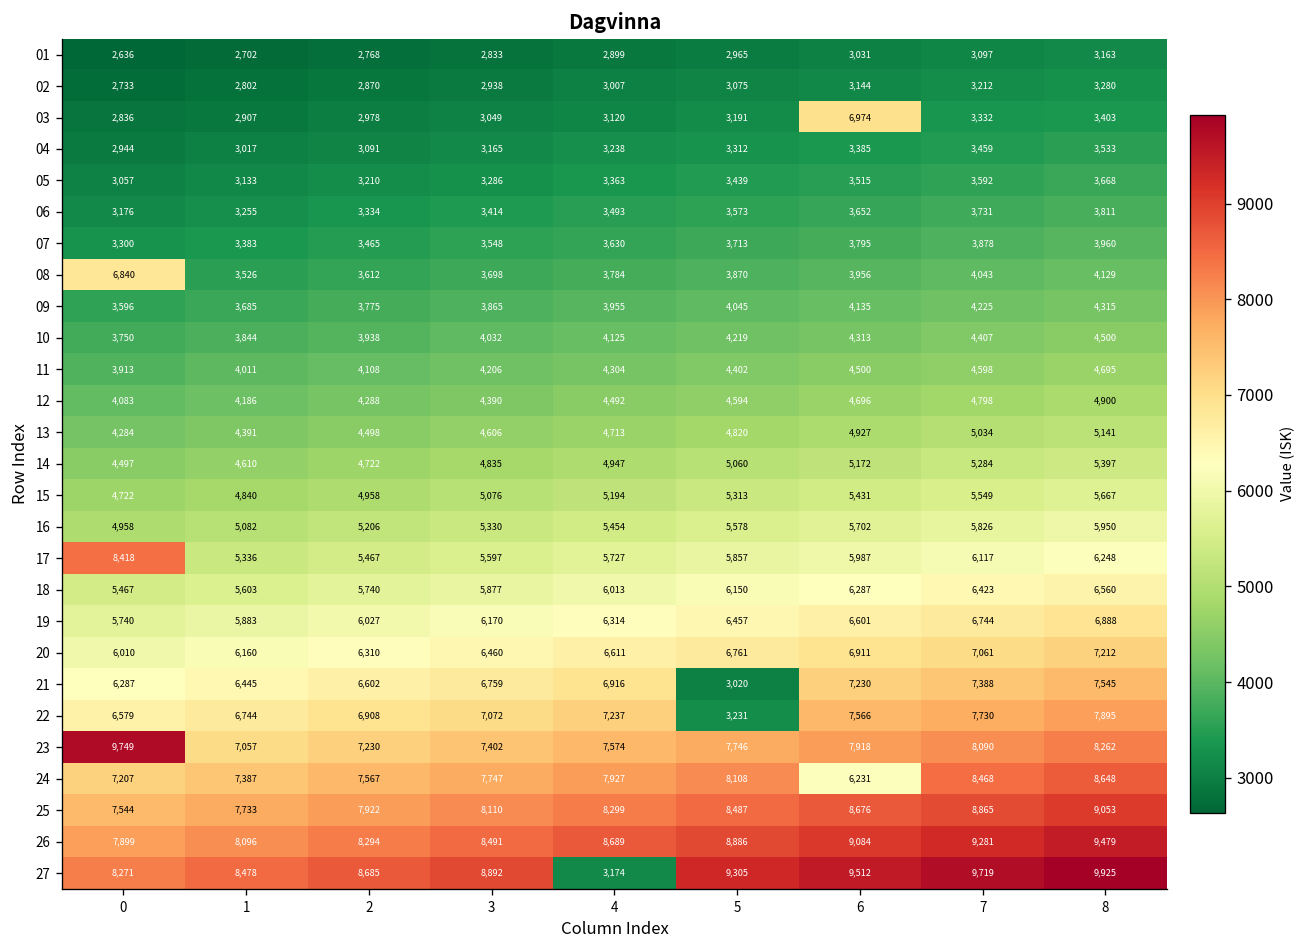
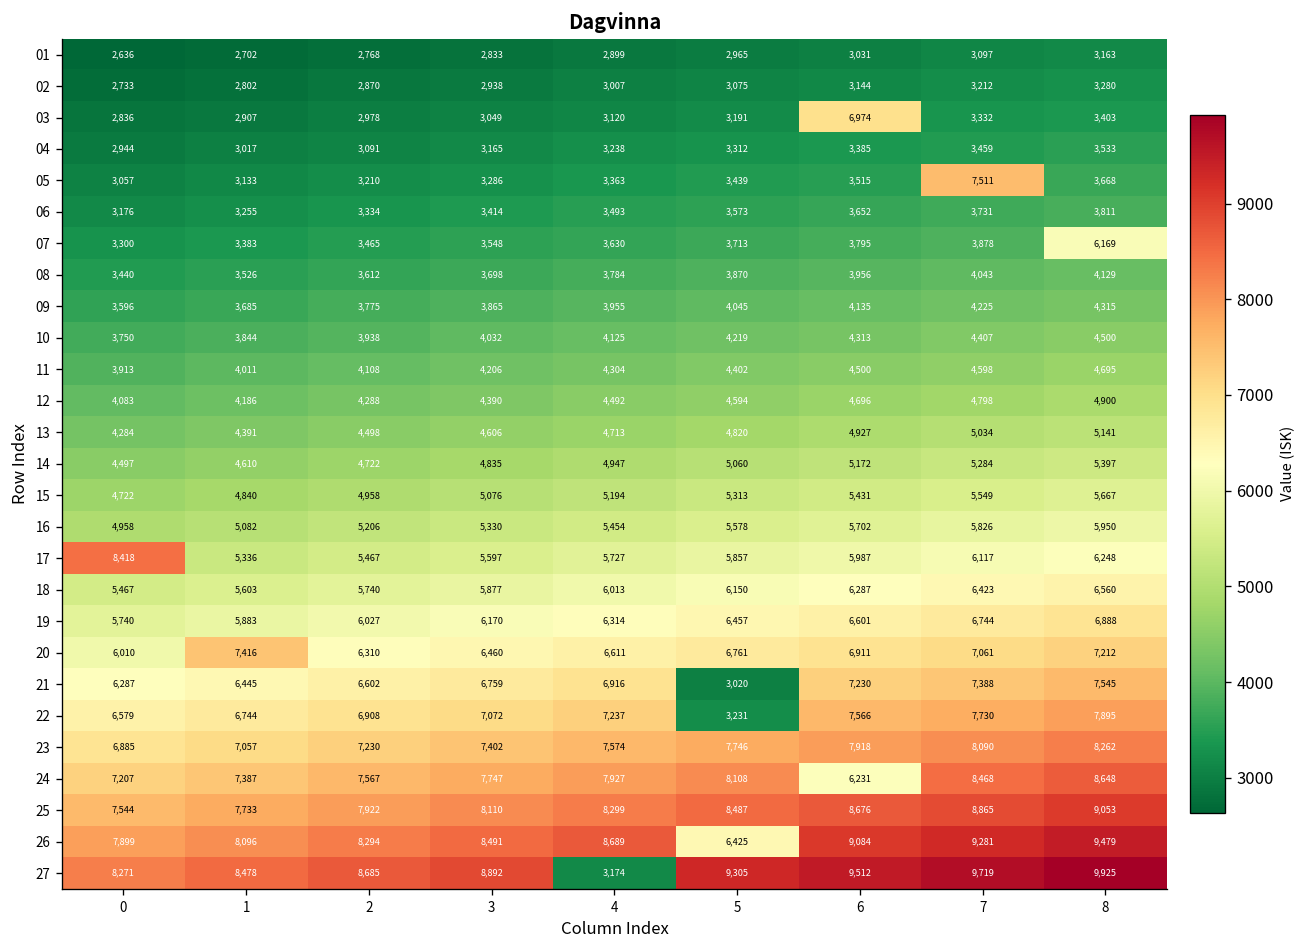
  {
    "05": {
      "0": "3,057",
      "1": "3,133",
      "2": "3,210",
      "3": "3,286",
      "4": "3,363",
      "5": "3,439",
      "6": "3,515",
-     "7": "3,592",
+     "7": "7,511",
      "8": "3,668"
    },
    "07": {
      "0": "3,300",
      "1": "3,383",
      "2": "3,465",
      "3": "3,548",
      "4": "3,630",
      "5": "3,713",
      "6": "3,795",
      "7": "3,878",
-     "8": "3,960"
+     "8": "6,169"
    },
    "08": {
-     "0": "6,840",
+     "0": "3,440",
      "1": "3,526",
      "2": "3,612",
      "3": "3,698",
      "4": "3,784",
      "5": "3,870",
      "6": "3,956",
      "7": "4,043",
      "8": "4,129"
    },
    "20": {
      "0": "6,010",
-     "1": "6,160",
+     "1": "7,416",
      "2": "6,310",
      "3": "6,460",
      "4": "6,611",
      "5": "6,761",
      "6": "6,911",
      "7": "7,061",
      "8": "7,212"
    },
    "23": {
-     "0": "9,749",
+     "0": "6,885",
      "1": "7,057",
      "2": "7,230",
      "3": "7,402",
      "4": "7,574",
      "5": "7,746",
      "6": "7,918",
      "7": "8,090",
      "8": "8,262"
    },
    "26": {
      "0": "7,899",
      "1": "8,096",
      "2": "8,294",
      "3": "8,491",
      "4": "8,689",
-     "5": "8,886",
+     "5": "6,425",
      "6": "9,084",
      "7": "9,281",
      "8": "9,479"
    }
  }
